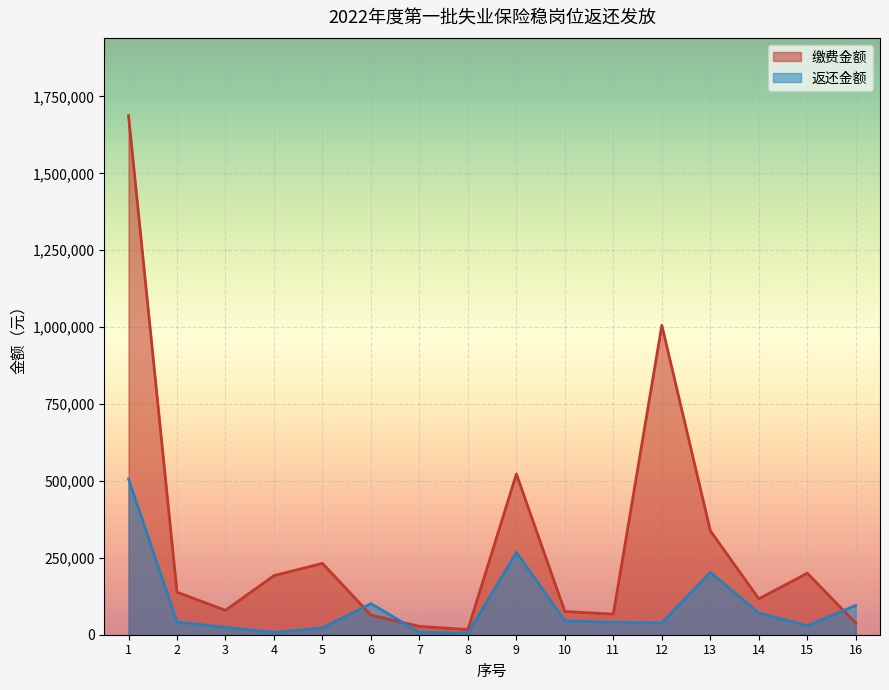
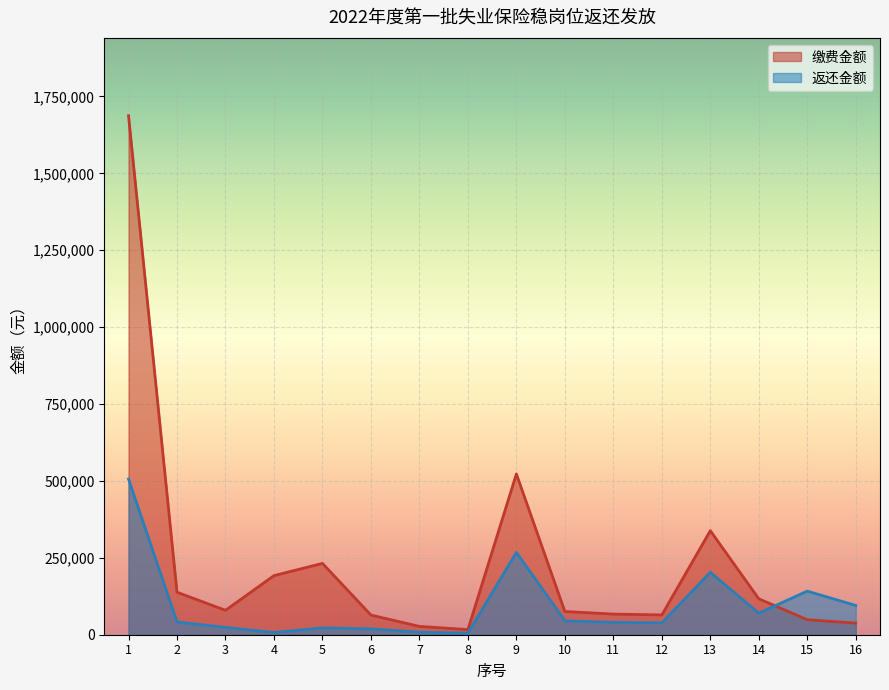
  {
    "缴费金额": {
      "1": "1,690,000",
      "2": "140,000",
      "3": "80,000",
      "4": "190,000",
      "5": "230,000",
      "6": "60,000",
      "7": "30,000",
      "8": "20,000",
      "9": "520,000",
      "10": "80,000",
      "11": "70,000",
-     "12": "1,010,000",
+     "12": "60,000",
      "13": "340,000",
      "14": "120,000",
-     "15": "200,000",
+     "15": "50,000",
      "16": "40,000"
    },
    "返还金额": {
      "1": "510,000",
      "2": "40,000",
      "3": "20,000",
      "4": "10,000",
      "5": "20,000",
-     "6": "100,000",
+     "6": "20,000",
      "7": "10,000",
      "8": "10,000",
      "9": "270,000",
      "10": "50,000",
      "11": "40,000",
      "12": "40,000",
      "13": "200,000",
      "14": "70,000",
-     "15": "30,000",
+     "15": "140,000",
      "16": "100,000"
    }
  }
